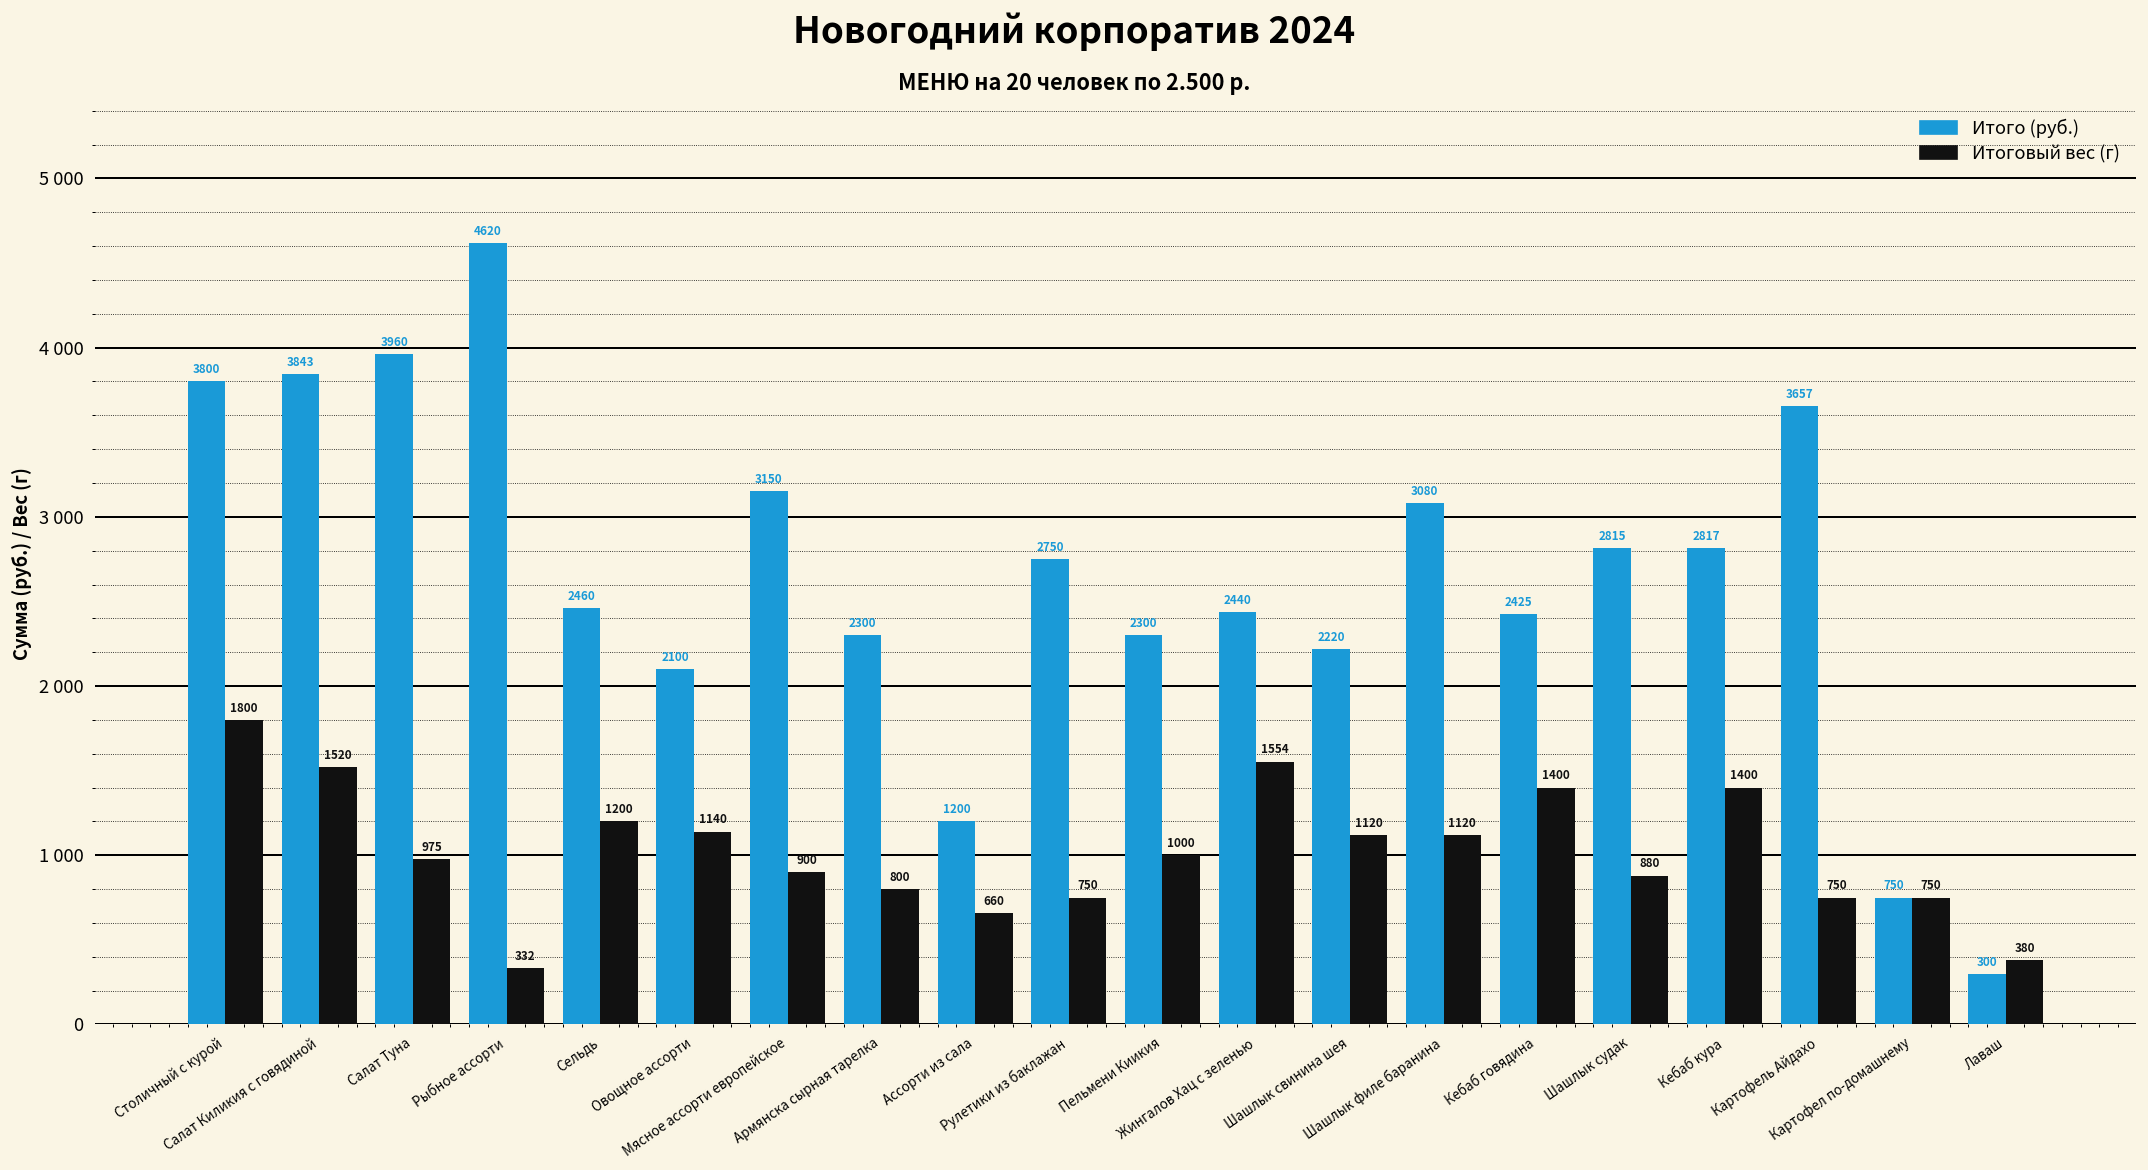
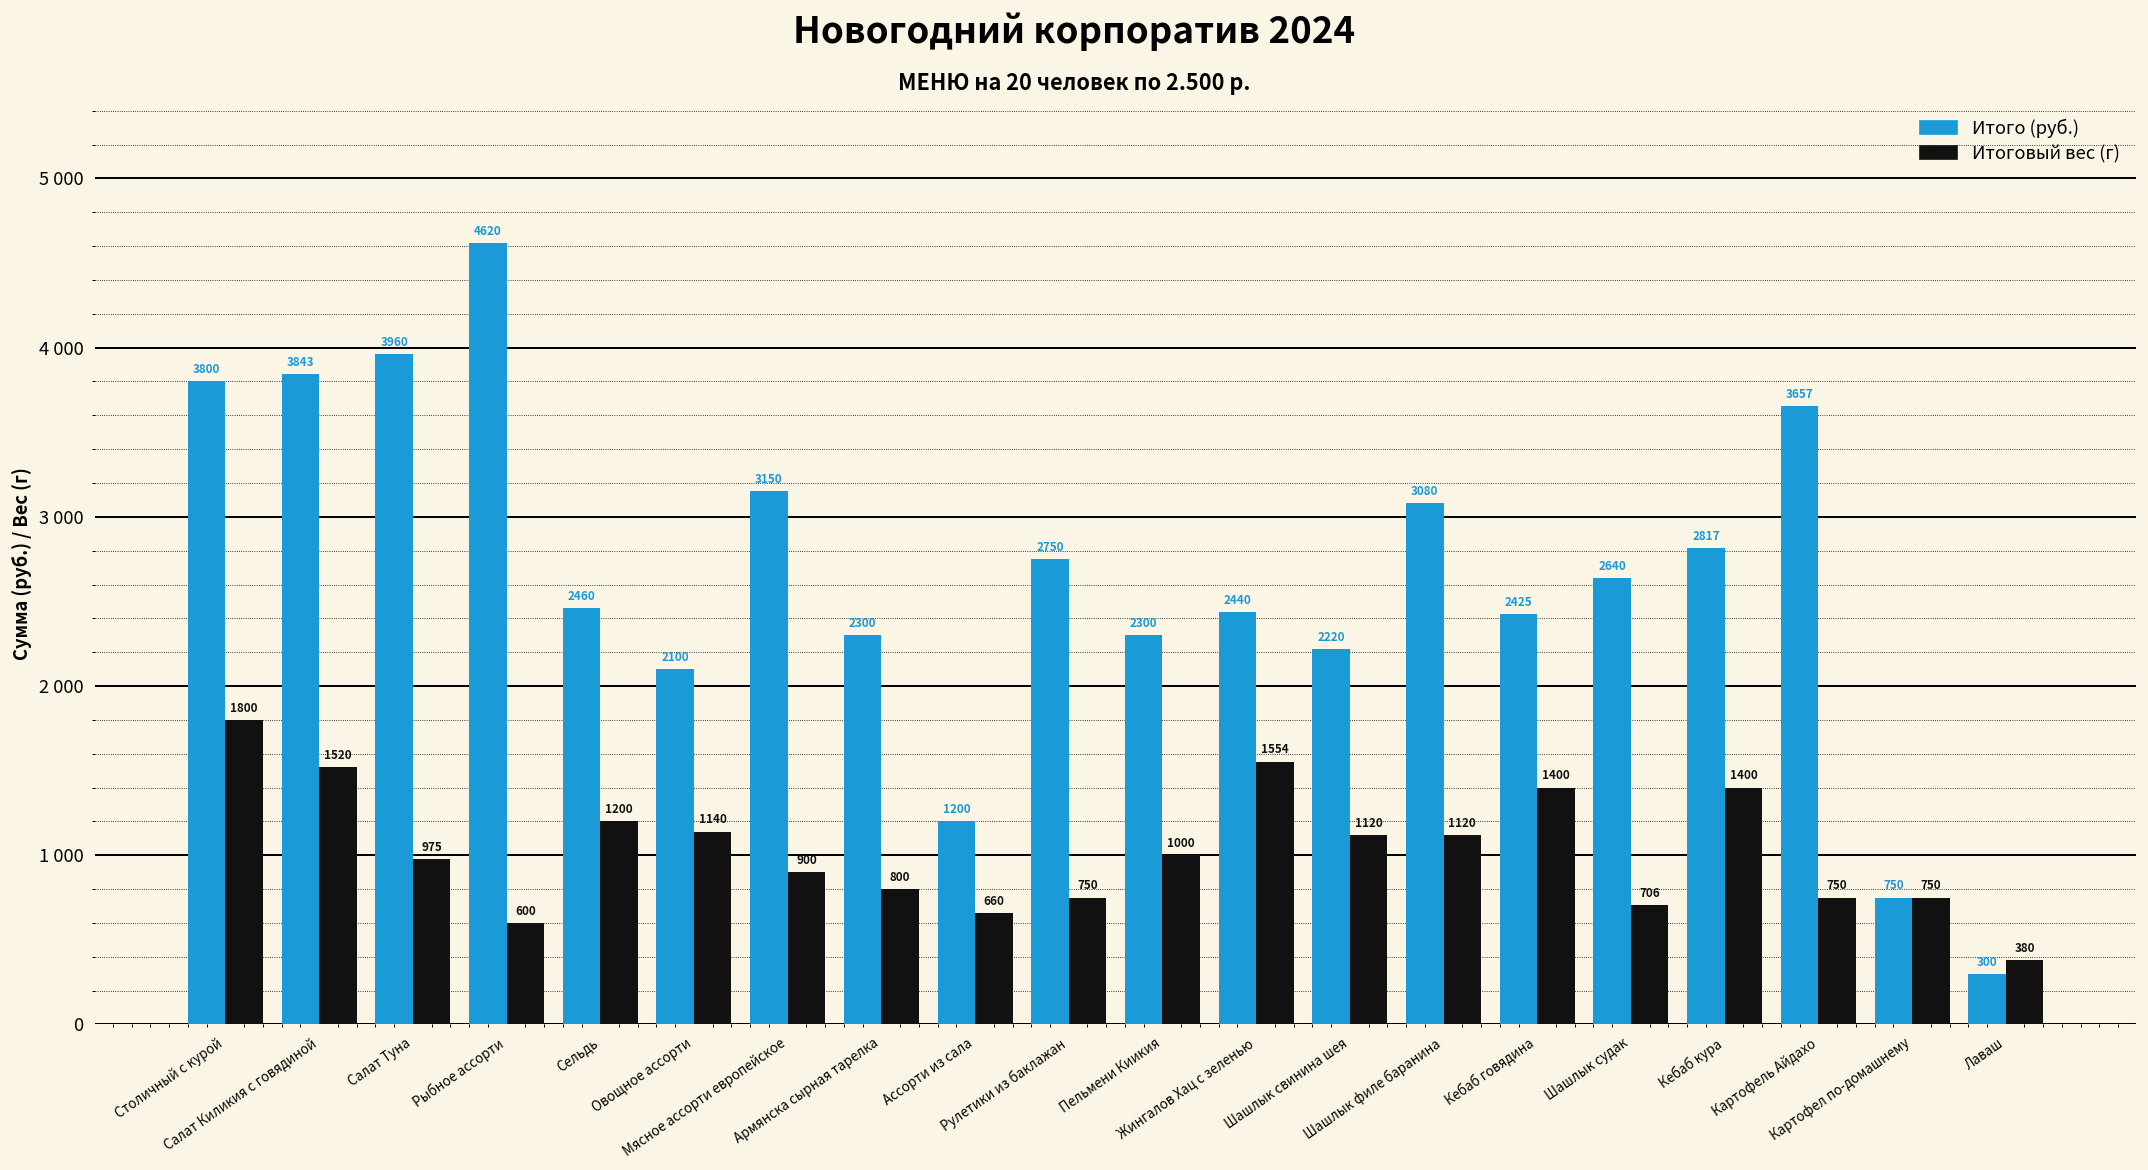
  {
    "Итого (руб.)": {
      "Столичный с курой": 3800,
      "Салат Киликия с говядиной": 3843,
      "Салат Туна": 3960,
      "Рыбное ассорти": 4620,
      "Сельдь": 2460,
      "Овощное ассорти": 2100,
      "Мясное ассорти европейское": 3150,
      "Армянска сырная тарелка": 2300,
      "Ассорти из сала": 1200,
      "Рулетики из баклажан": 2750,
      "Пельмени Киикия": 2300,
      "Жингалов Хац с зеленью": 2440,
      "Шашлык свинина шея": 2220,
      "Шашлык филе баранина": 3080,
      "Кебаб говядина": 2425,
-     "Шашлык судак": 2815,
+     "Шашлык судак": 2640,
      "Кебаб кура": 2817,
      "Картофель Айдахо": 3657,
      "Картофел по-домашнему": 750,
      "Лаваш": 300
    },
    "Итоговый вес (г)": {
      "Столичный с курой": 1800,
      "Салат Киликия с говядиной": 1520,
      "Салат Туна": 975,
-     "Рыбное ассорти": 332,
+     "Рыбное ассорти": 600,
      "Сельдь": 1200,
      "Овощное ассорти": 1140,
      "Мясное ассорти европейское": 900,
      "Армянска сырная тарелка": 800,
      "Ассорти из сала": 660,
      "Рулетики из баклажан": 750,
      "Пельмени Киикия": 1000,
      "Жингалов Хац с зеленью": 1554,
      "Шашлык свинина шея": 1120,
      "Шашлык филе баранина": 1120,
      "Кебаб говядина": 1400,
-     "Шашлык судак": 880,
+     "Шашлык судак": 706,
      "Кебаб кура": 1400,
      "Картофель Айдахо": 750,
      "Картофел по-домашнему": 750,
      "Лаваш": 380
    }
  }
